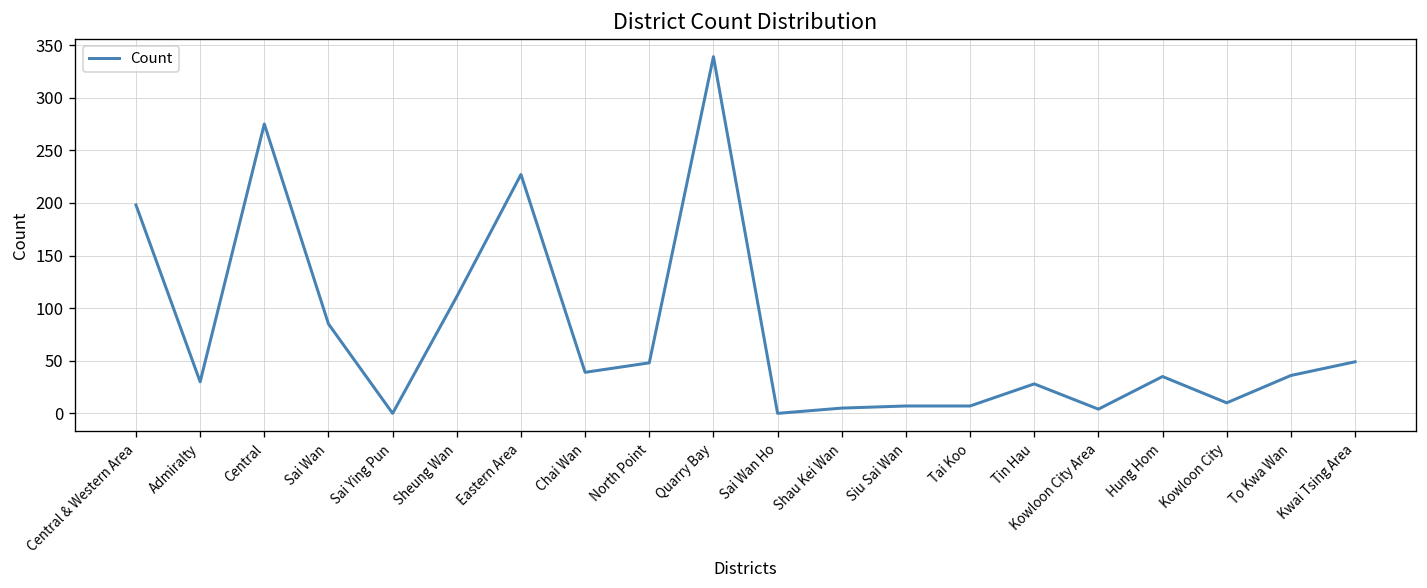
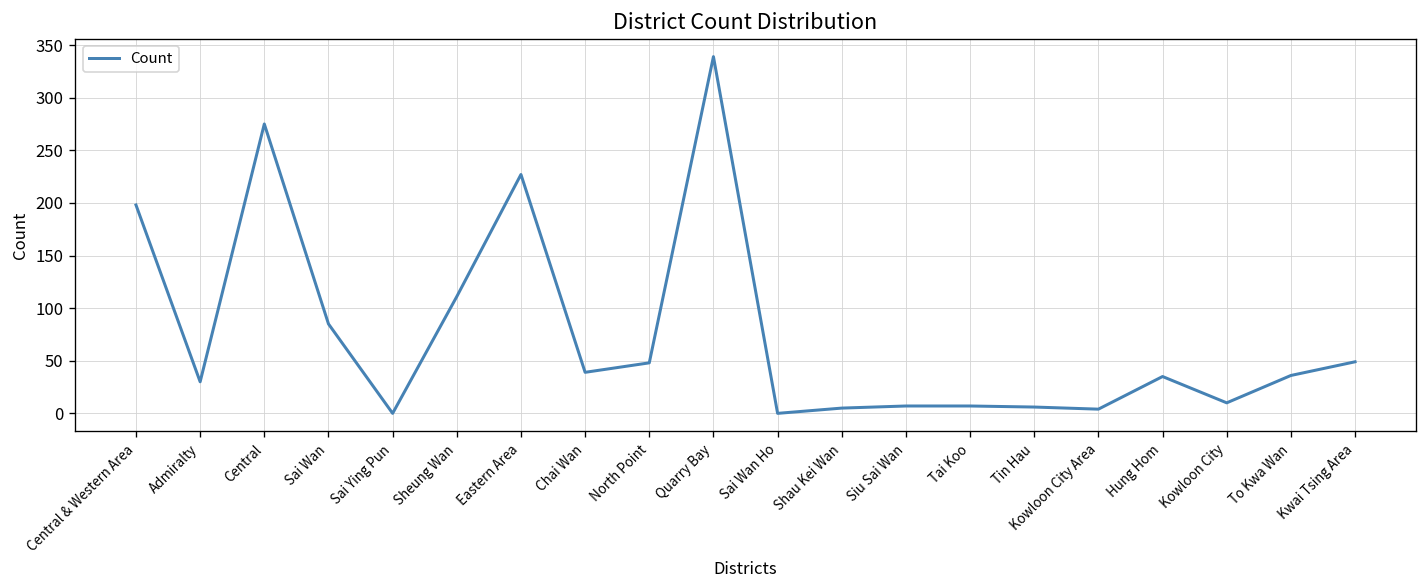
  {
    "Central & Western Area": 200,
    "Admiralty": 30,
    "Central": 280,
    "Sai Wan": 90,
    "Sai Ying Pun": 0,
    "Sheung Wan": 110,
    "Eastern Area": 230,
    "Chai Wan": 40,
    "North Point": 50,
    "Quarry Bay": 340,
    "Sai Wan Ho": 0,
    "Shau Kei Wan": 10,
    "Siu Sai Wan": 10,
    "Tai Koo": 10,
-   "Tin Hau": 30,
+   "Tin Hau": 10,
    "Kowloon City Area": 0,
    "Hung Hom": 40,
    "Kowloon City": 10,
    "To Kwa Wan": 40,
    "Kwai Tsing Area": 50
  }
